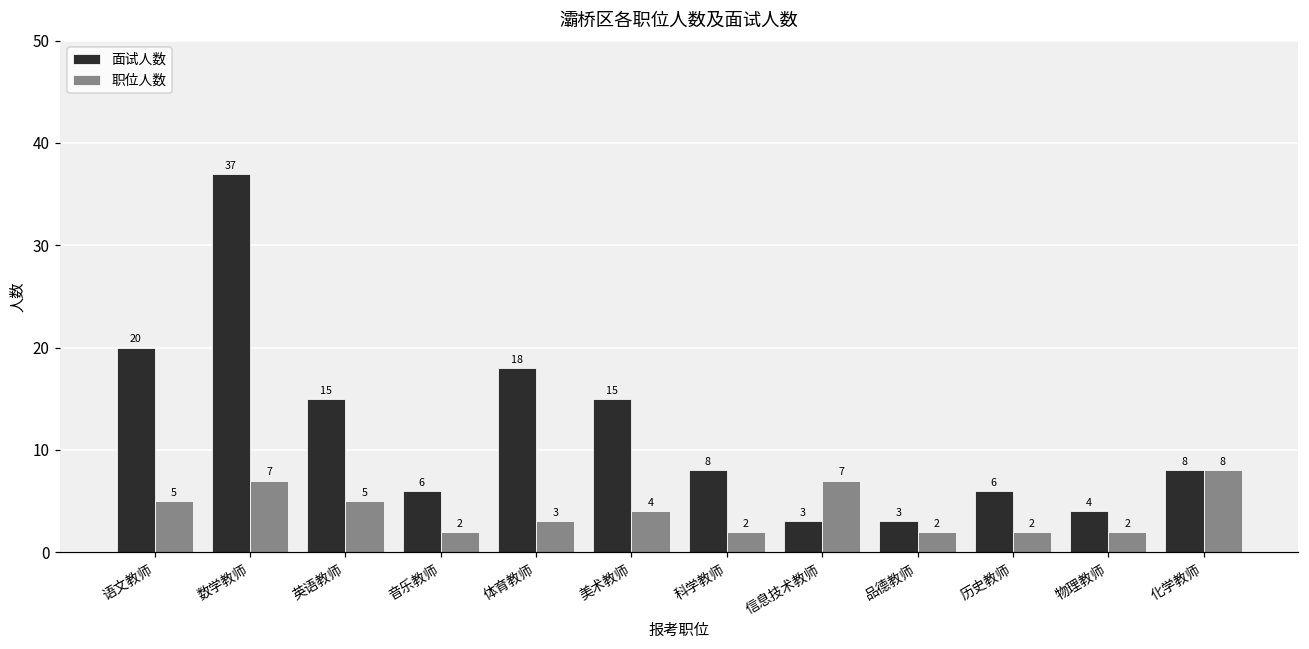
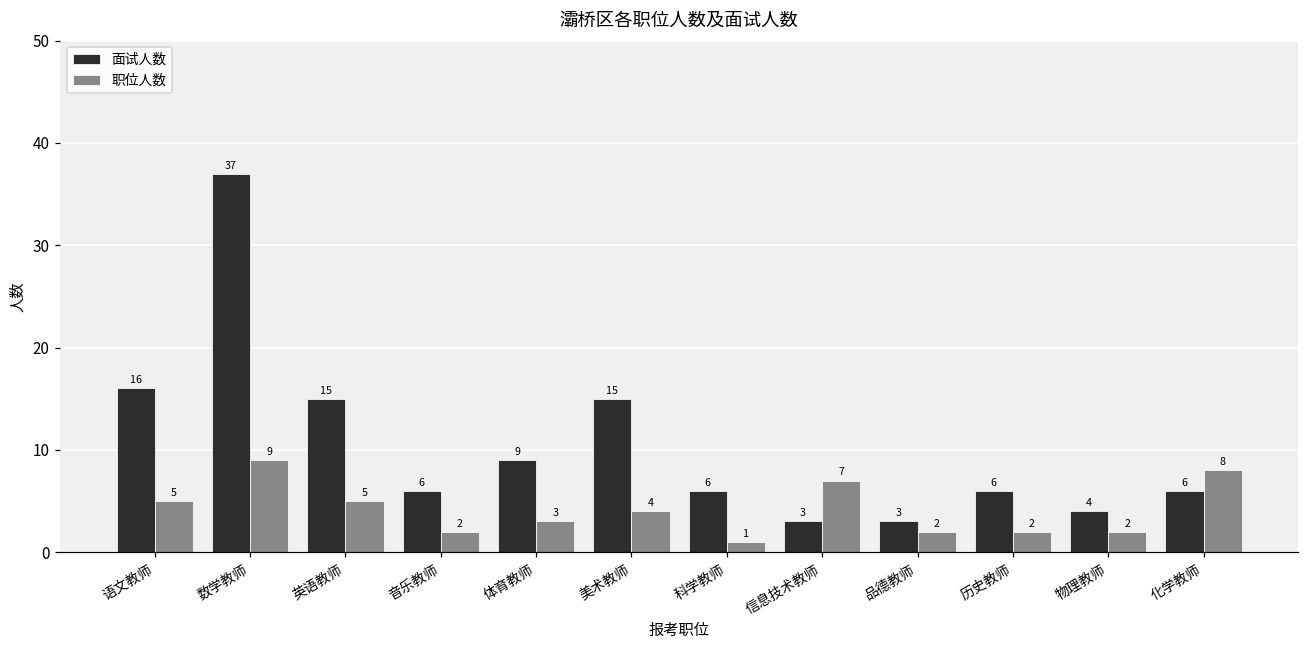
  {
    "面试人数": {
-     "语文教师": 20,
+     "语文教师": 16,
      "数学教师": 37,
      "英语教师": 15,
      "音乐教师": 6,
-     "体育教师": 18,
+     "体育教师": 9,
      "美术教师": 15,
-     "科学教师": 8,
+     "科学教师": 6,
      "信息技术教师": 3,
      "品德教师": 3,
      "历史教师": 6,
      "物理教师": 4,
-     "化学教师": 8
+     "化学教师": 6
    },
    "职位人数": {
      "语文教师": 5,
-     "数学教师": 7,
+     "数学教师": 9,
      "英语教师": 5,
      "音乐教师": 2,
      "体育教师": 3,
      "美术教师": 4,
-     "科学教师": 2,
+     "科学教师": 1,
      "信息技术教师": 7,
      "品德教师": 2,
      "历史教师": 2,
      "物理教师": 2,
      "化学教师": 8
    }
  }
